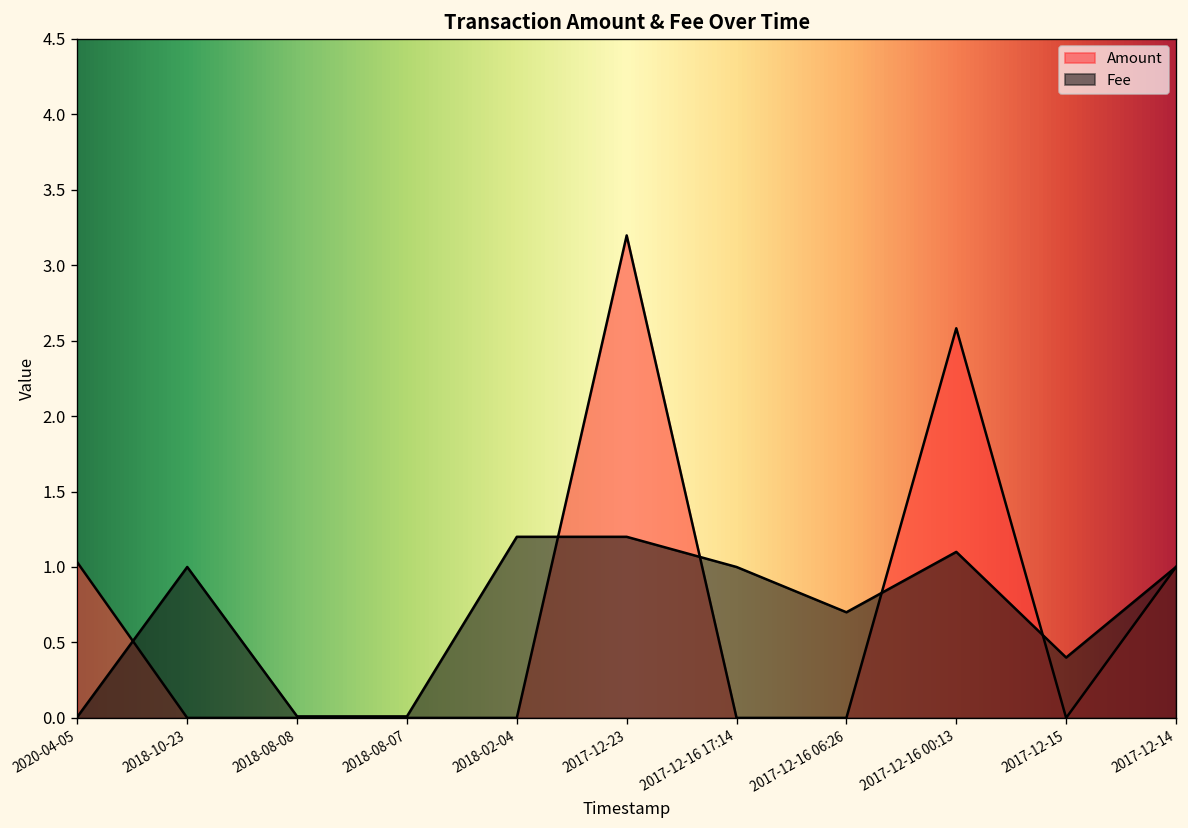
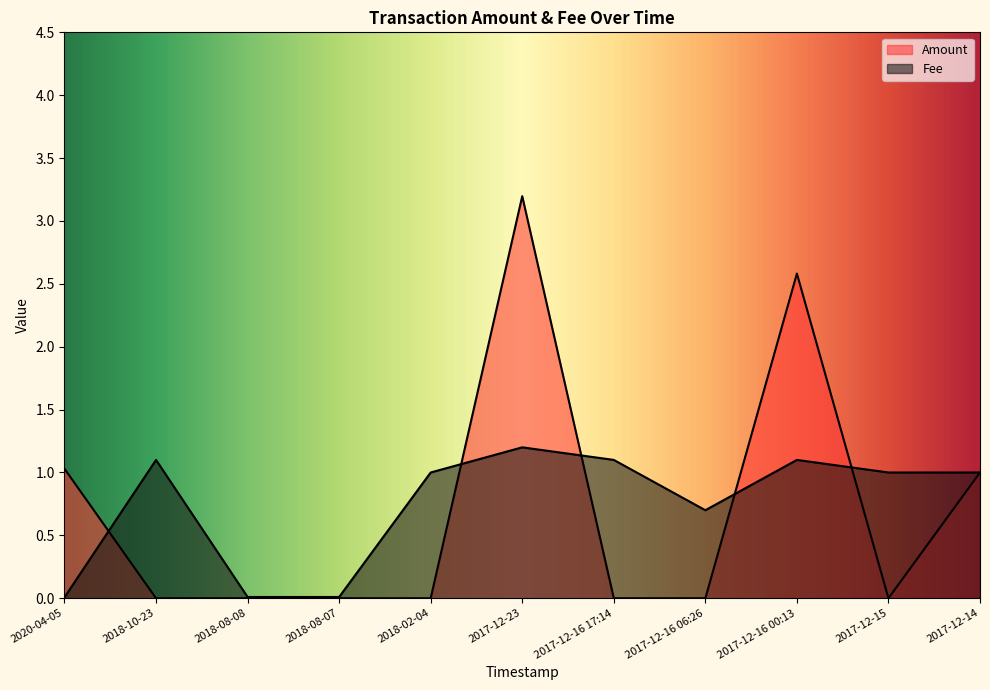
  {
    "Amount": {
      "2020-04-05": 1.03,
      "2018-10-23": 0.0,
      "2018-02-04": 0.0,
      "2017-12-23": 3.2,
      "2017-12-16 17:14": 0.0,
      "2017-12-16 06:26": 0.0,
      "2017-12-16 00:13": 2.6,
      "2017-12-15": 0.0
    },
    "Fee": {
      "2020-04-05": 0.0,
-     "2018-10-23": 1.0,
-     "2018-02-04": 1.2,
+     "2018-10-23": 1.1,
+     "2018-02-04": 1.0,
      "2017-12-23": 1.2,
-     "2017-12-16 17:14": 1.0,
+     "2017-12-16 17:14": 1.1,
      "2017-12-16 06:26": 0.7,
      "2017-12-16 00:13": 1.1,
-     "2017-12-15": 0.4
+     "2017-12-15": 1.0
    }
  }
